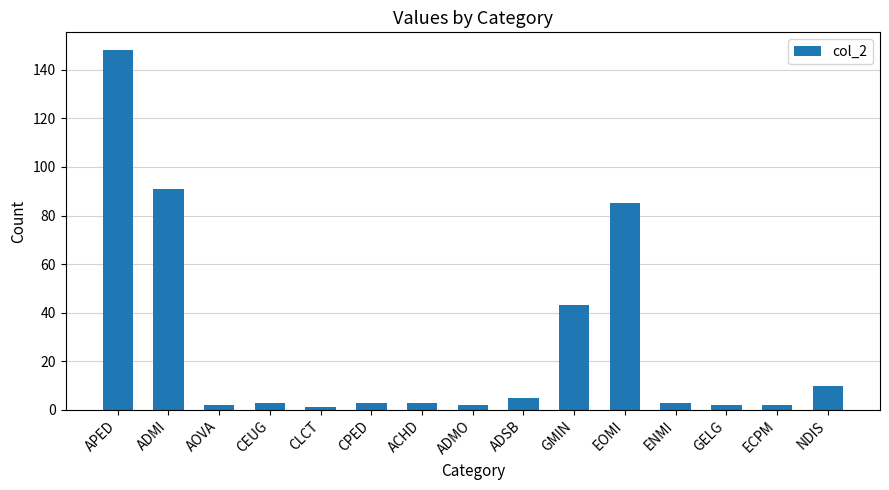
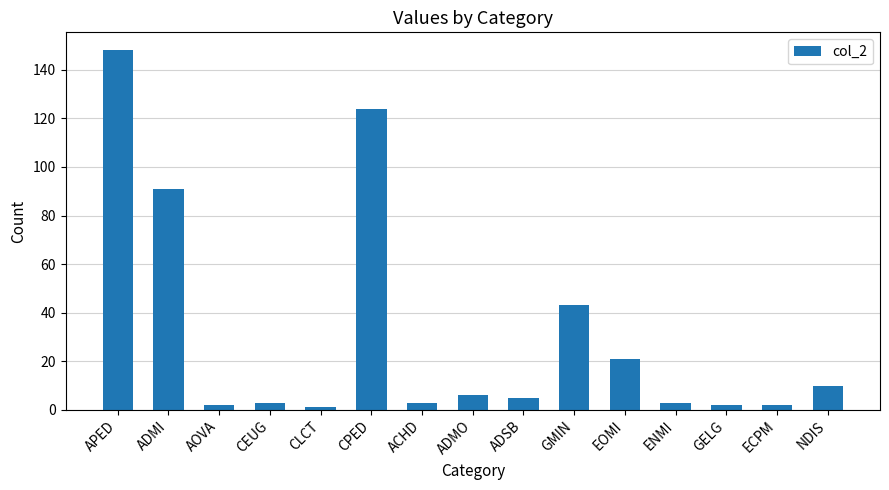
  {
    "APED": 148,
    "ADMI": 91,
    "AOVA": 2,
    "CEUG": 3,
-   "CPED": 3,
+   "CPED": 124,
    "ACHD": 3,
-   "ADMO": 2,
+   "ADMO": 6,
    "ADSB": 5,
    "GMIN": 43,
-   "EOMI": 85,
+   "EOMI": 21,
    "ENMI": 3,
    "GELG": 2,
    "ECPM": 2,
    "NDIS": 10
  }
